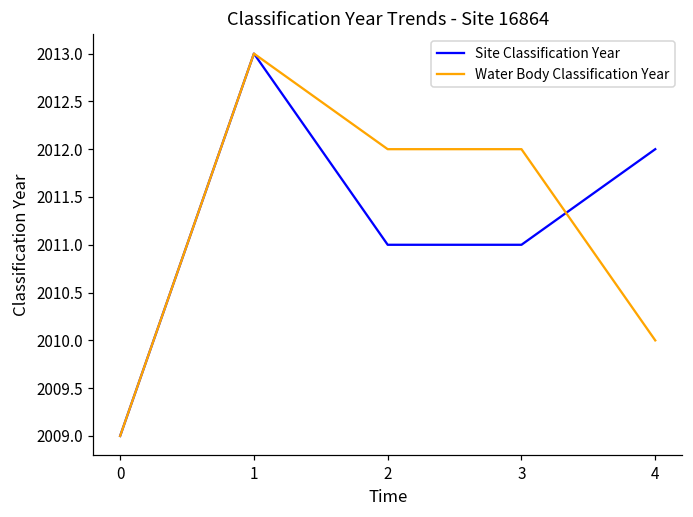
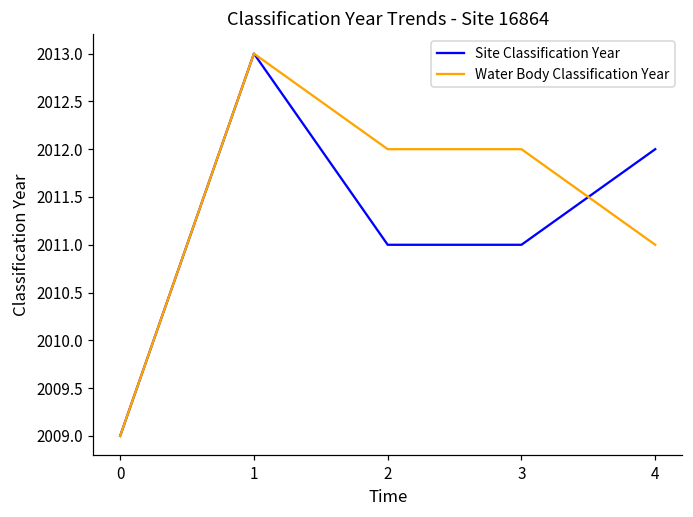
  {
    "Site Classification Year": {
      "2": 2011,
      "3": 2011,
      "4": 2012
    },
    "Water Body Classification Year": {
      "2": 2012,
      "3": 2012,
-     "4": 2010
+     "4": 2011
    }
  }
